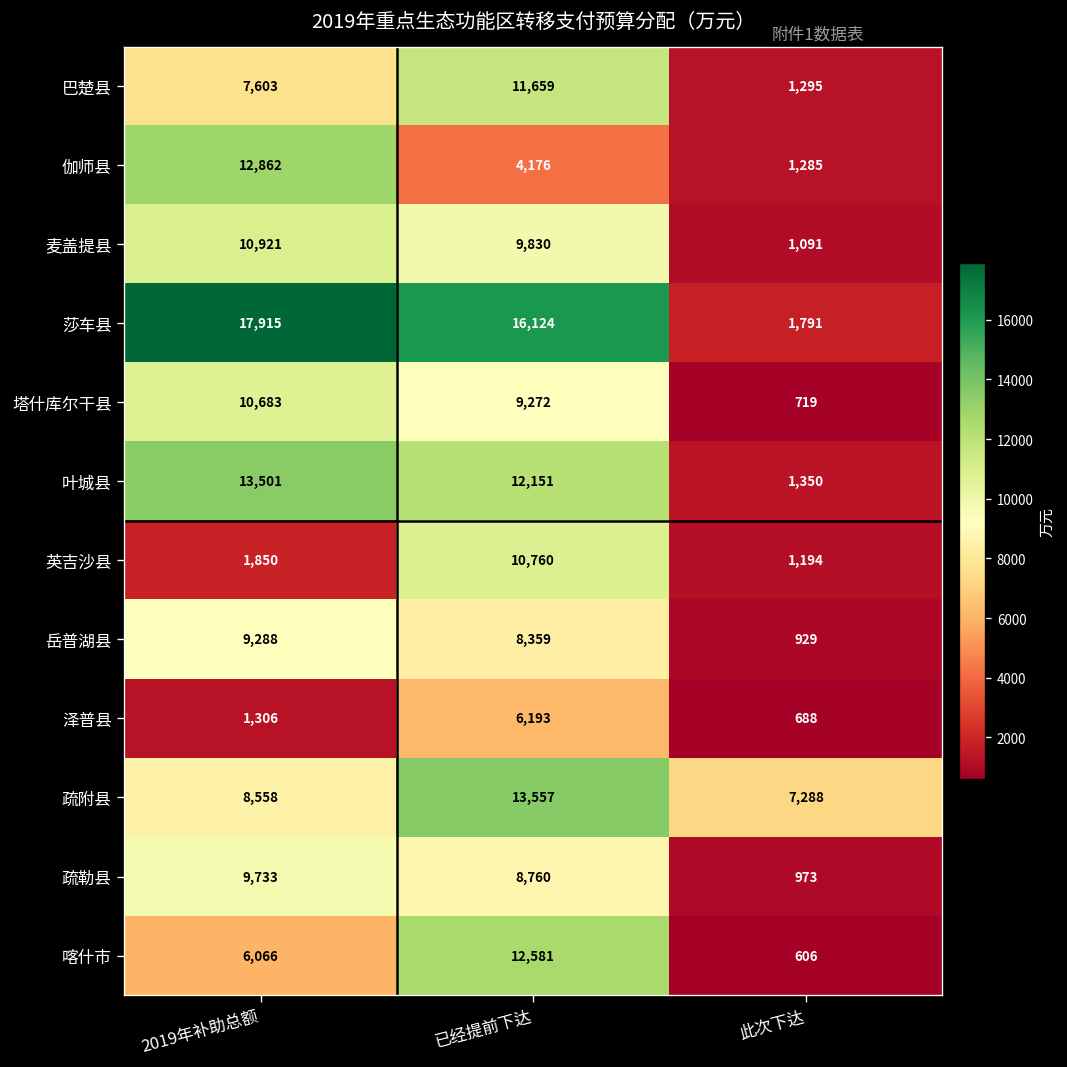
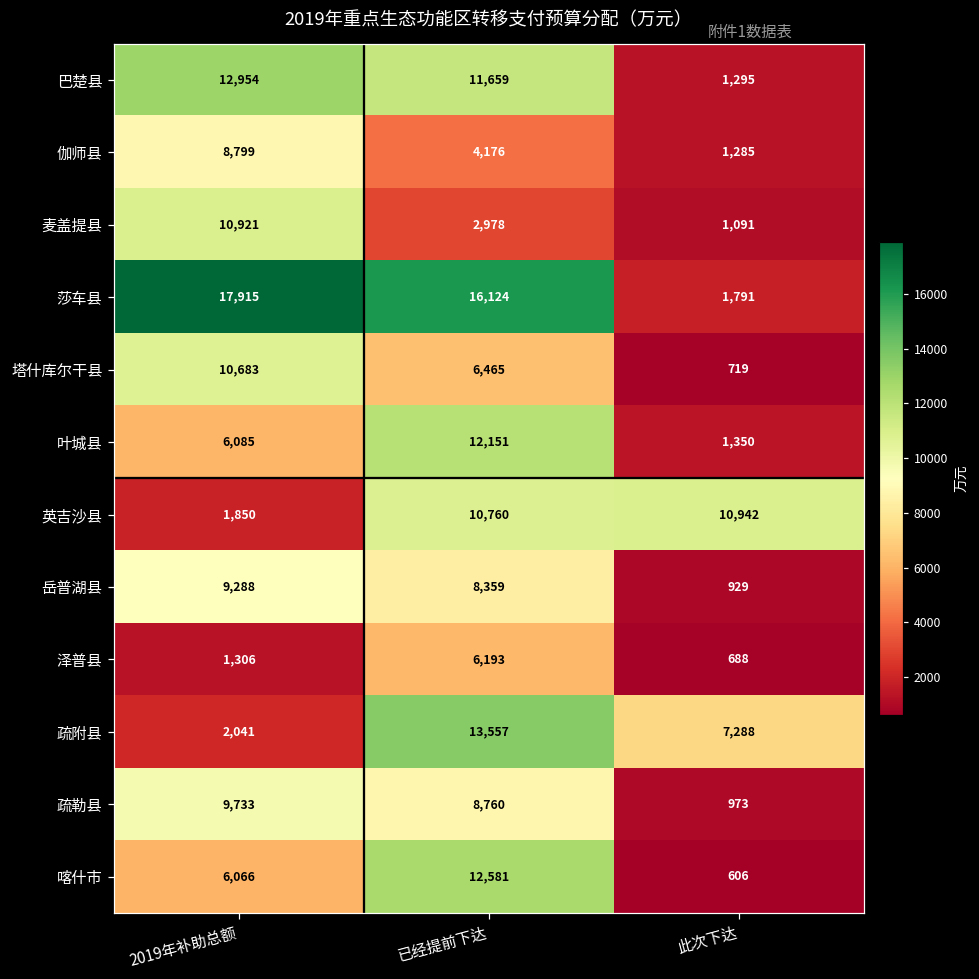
  {
    "巴楚县": {
-     "2019年补助总额": "7,603",
+     "2019年补助总额": "12,954",
      "已经提前下达": "11,659",
      "此次下达": "1,295"
    },
    "伽师县": {
-     "2019年补助总额": "12,862",
+     "2019年补助总额": "8,799",
      "已经提前下达": "4,176",
      "此次下达": "1,285"
    },
    "麦盖提县": {
      "2019年补助总额": "10,921",
-     "已经提前下达": "9,830",
+     "已经提前下达": "2,978",
      "此次下达": "1,091"
    },
    "莎车县": {
      "2019年补助总额": "17,915",
      "已经提前下达": "16,124",
      "此次下达": "1,791"
    },
    "塔什库尔干县": {
      "2019年补助总额": "10,683",
-     "已经提前下达": "9,272",
+     "已经提前下达": "6,465",
      "此次下达": "719"
    },
    "叶城县": {
-     "2019年补助总额": "13,501",
+     "2019年补助总额": "6,085",
      "已经提前下达": "12,151",
      "此次下达": "1,350"
    },
    "英吉沙县": {
      "2019年补助总额": "1,850",
      "已经提前下达": "10,760",
-     "此次下达": "1,194"
+     "此次下达": "10,942"
    },
    "岳普湖县": {
      "2019年补助总额": "9,288",
      "已经提前下达": "8,359",
      "此次下达": "929"
    },
    "泽普县": {
      "2019年补助总额": "1,306",
      "已经提前下达": "6,193",
      "此次下达": "688"
    },
    "疏附县": {
-     "2019年补助总额": "8,558",
+     "2019年补助总额": "2,041",
      "已经提前下达": "13,557",
      "此次下达": "7,288"
    },
    "疏勒县": {
      "2019年补助总额": "9,733",
      "已经提前下达": "8,760",
      "此次下达": "973"
    },
    "喀什市": {
      "2019年补助总额": "6,066",
      "已经提前下达": "12,581",
      "此次下达": "606"
    }
  }
